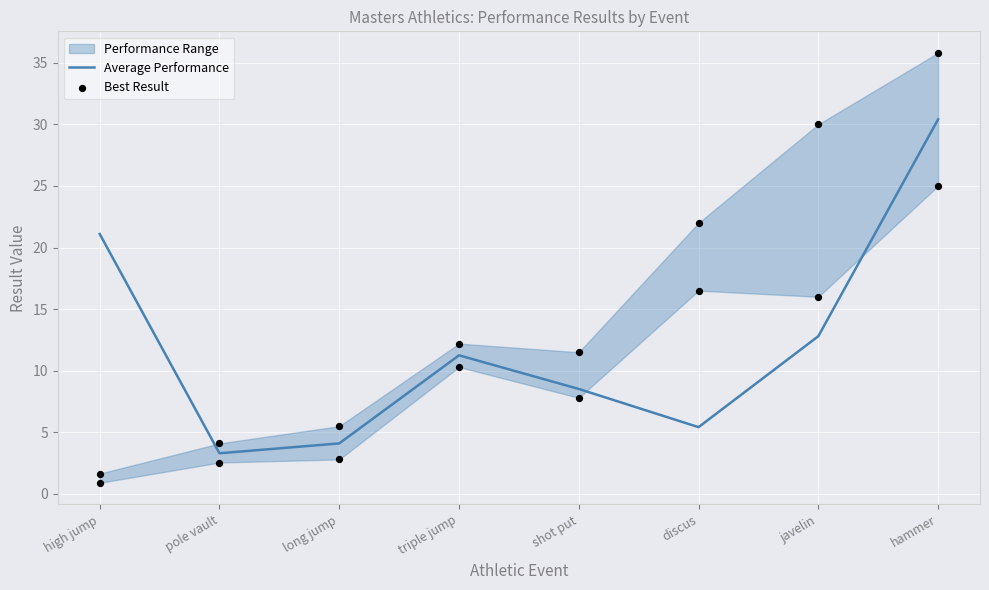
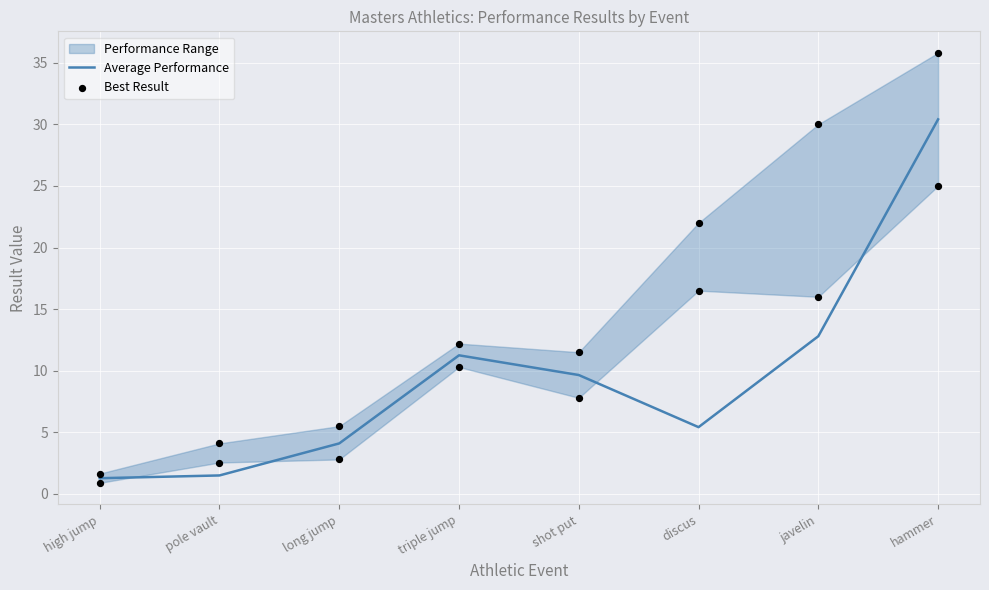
  {
    "Average Performance": {
-     "high jump": 21.1,
-     "pole vault": 3.3,
+     "high jump": 1.3,
+     "pole vault": 1.5,
      "long jump": 4.1,
      "triple jump": 11.3,
-     "shot put": 8.5,
+     "shot put": 9.7,
      "discus": 5.4,
      "javelin": 12.8,
      "hammer": 30.4
    }
  }
